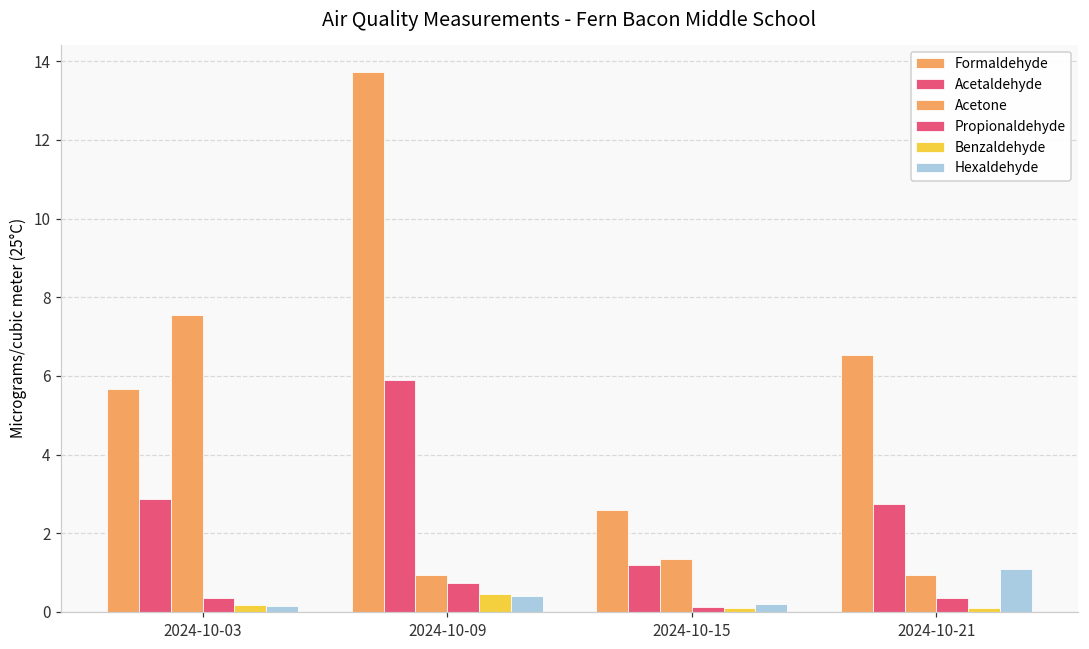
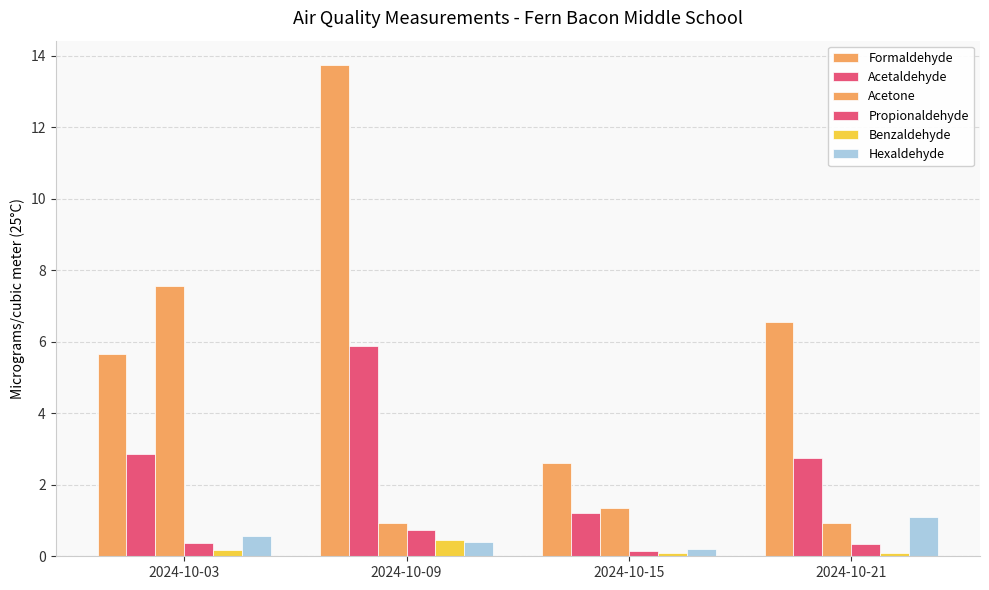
  {
    "Hexaldehyde": {
-     "2024-10-03": 0.2,
+     "2024-10-03": 0.6,
      "2024-10-09": 0.4,
      "2024-10-15": 0.2,
      "2024-10-21": 1.1
    }
  }
